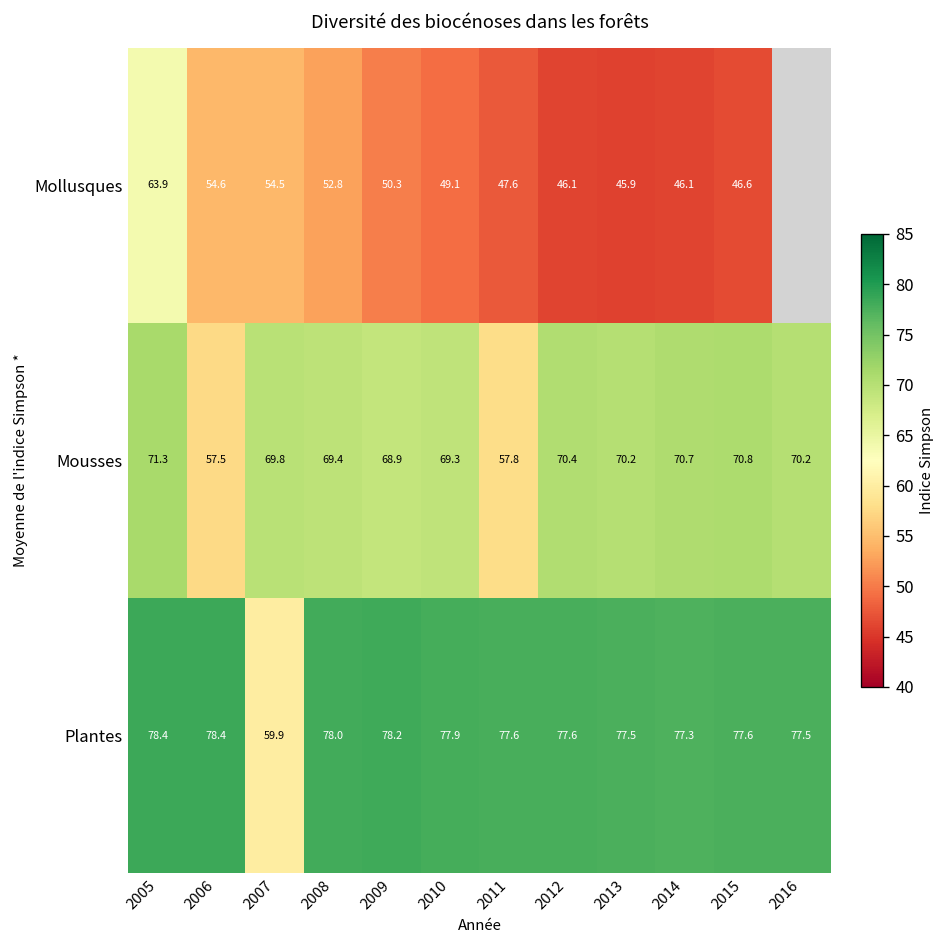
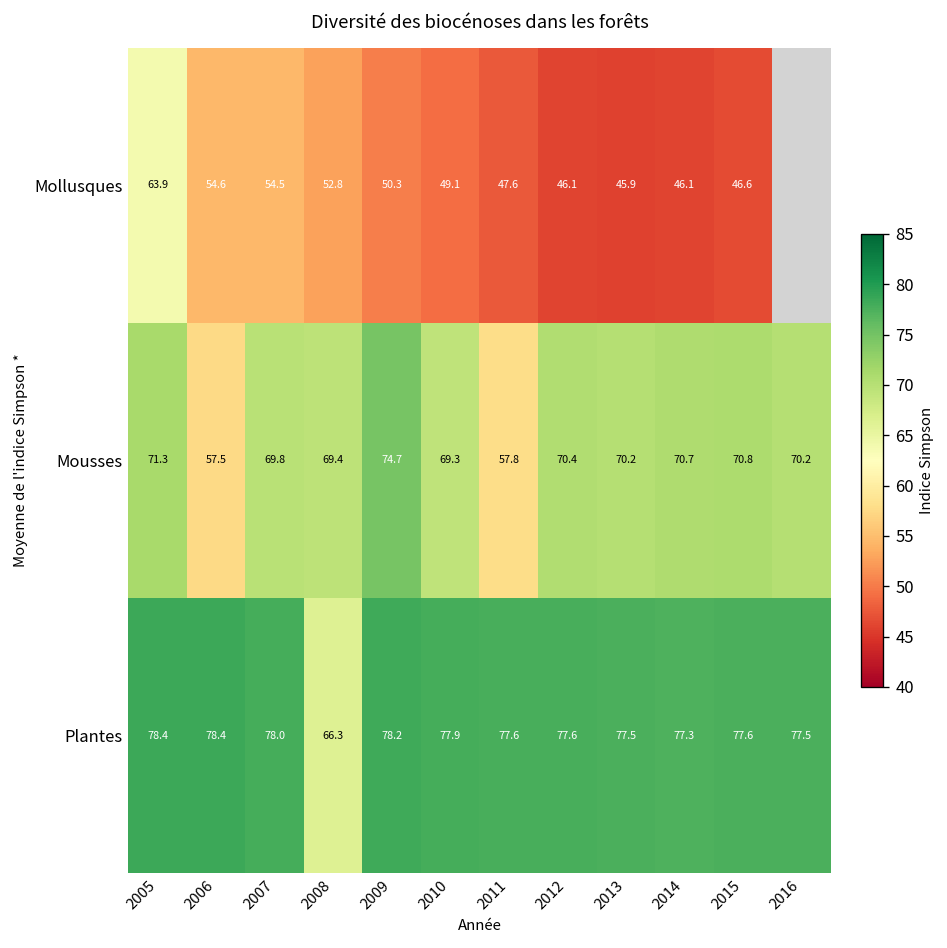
  {
    "Mollusques": {
      "2005": 63.9,
      "2006": 54.6,
      "2007": 54.5,
      "2008": 52.8,
      "2009": 50.3,
      "2010": 49.1,
      "2011": 47.6,
      "2012": 46.1,
      "2013": 45.9,
      "2014": 46.1,
      "2015": 46.6
    },
    "Mousses": {
      "2005": 71.3,
      "2006": 57.5,
      "2007": 69.8,
      "2008": 69.4,
-     "2009": 68.9,
+     "2009": 74.7,
      "2010": 69.3,
      "2011": 57.8,
      "2012": 70.4,
      "2013": 70.2,
      "2014": 70.7,
      "2015": 70.8,
      "2016": 70.2
    },
    "Plantes": {
      "2005": 78.4,
      "2006": 78.4,
-     "2007": 59.9,
-     "2008": 78.0,
+     "2007": 78.0,
+     "2008": 66.3,
      "2009": 78.2,
      "2010": 77.9,
      "2011": 77.6,
      "2012": 77.6,
      "2013": 77.5,
      "2014": 77.3,
      "2015": 77.6,
      "2016": 77.5
    }
  }
